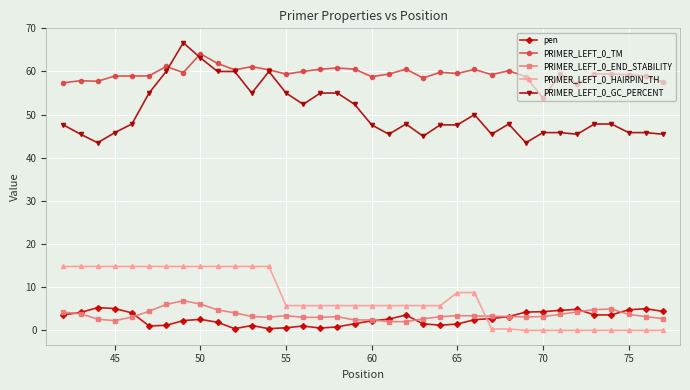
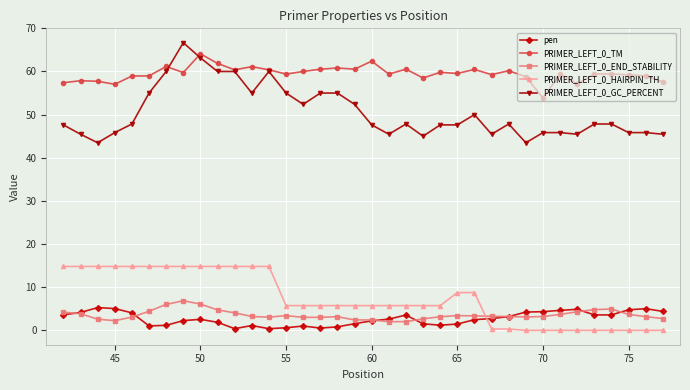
  {
    "PRIMER_LEFT_0_TM": {
-     "45": 59,
+     "45": 57,
      "50": 64,
      "55": 59,
-     "60": 59,
+     "60": 62,
      "65": 60
    }
  }
